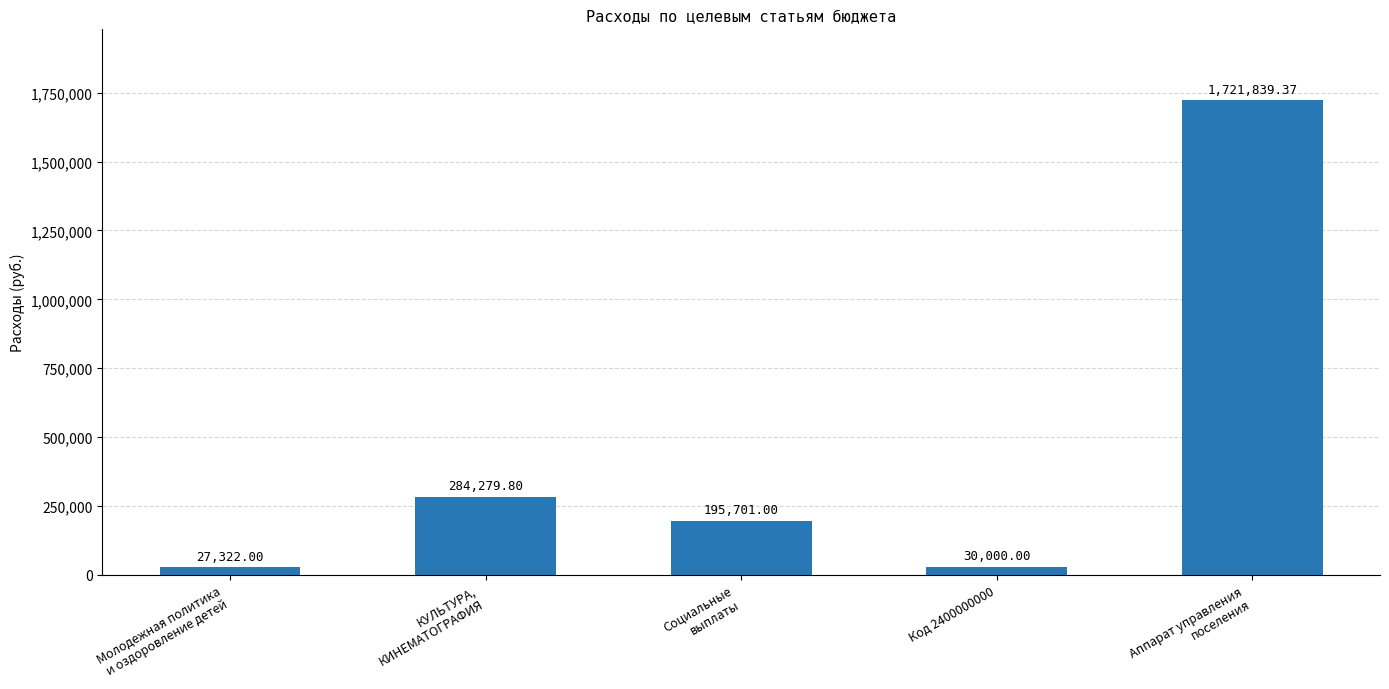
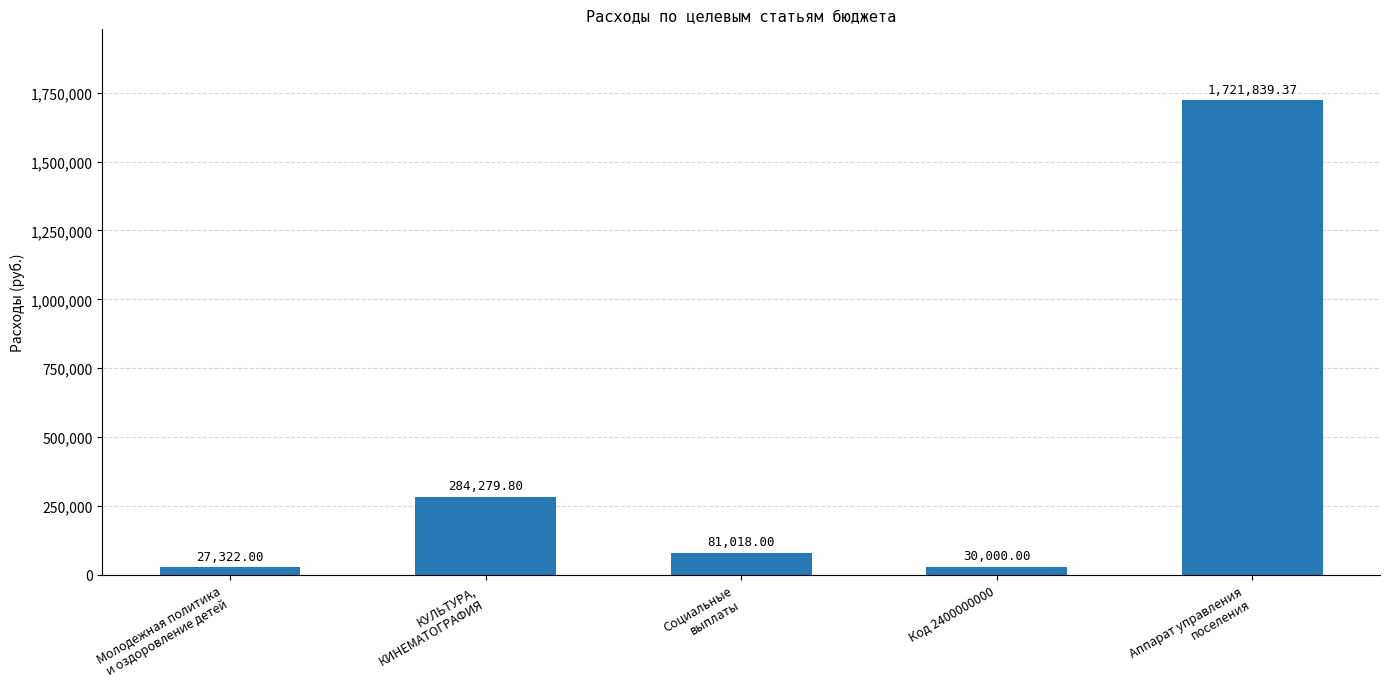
  {
    "Молодежная политика и оздоровление детей": "27,322.00",
    "КУЛЬТУРА, КИНЕМАТОГРАФИЯ": "284,279.80",
-   "Социальные выплаты": "195,701.00",
+   "Социальные выплаты": "81,018.00",
    "Код 2400000000": "30,000.00",
    "Аппарат управления поселения": "1,721,839.37"
  }
